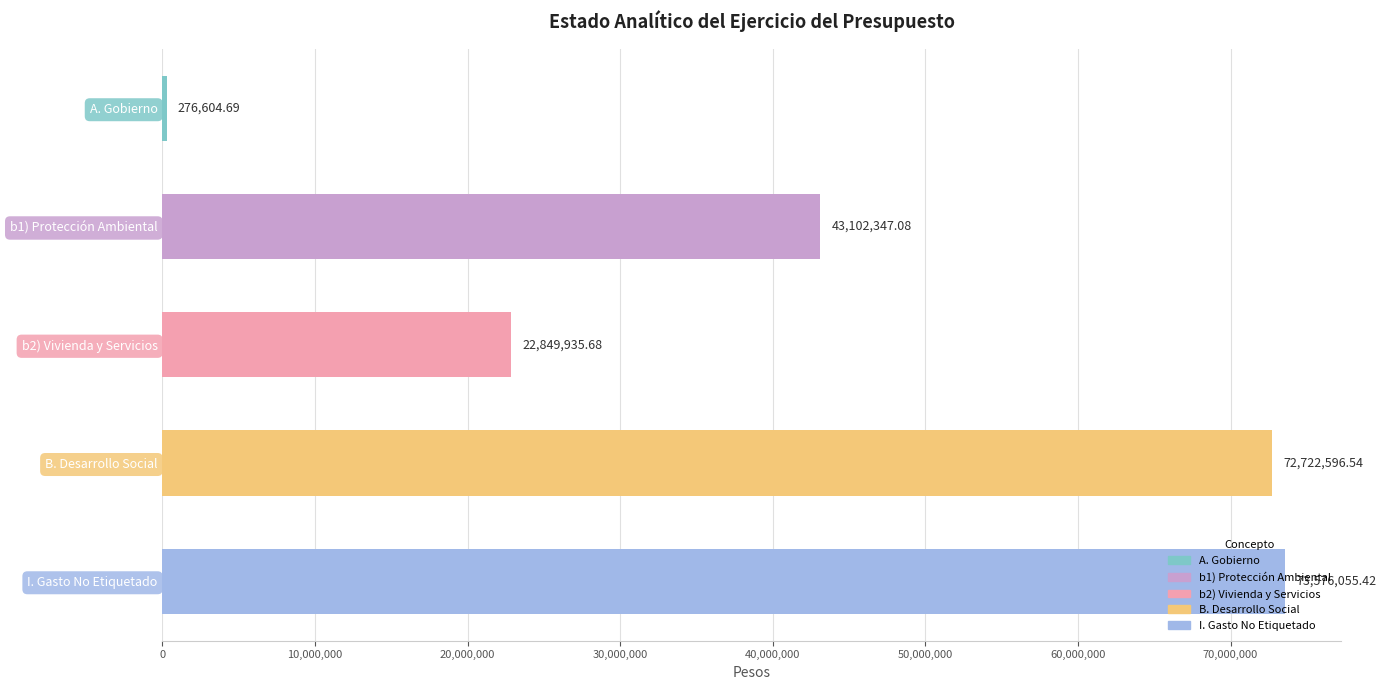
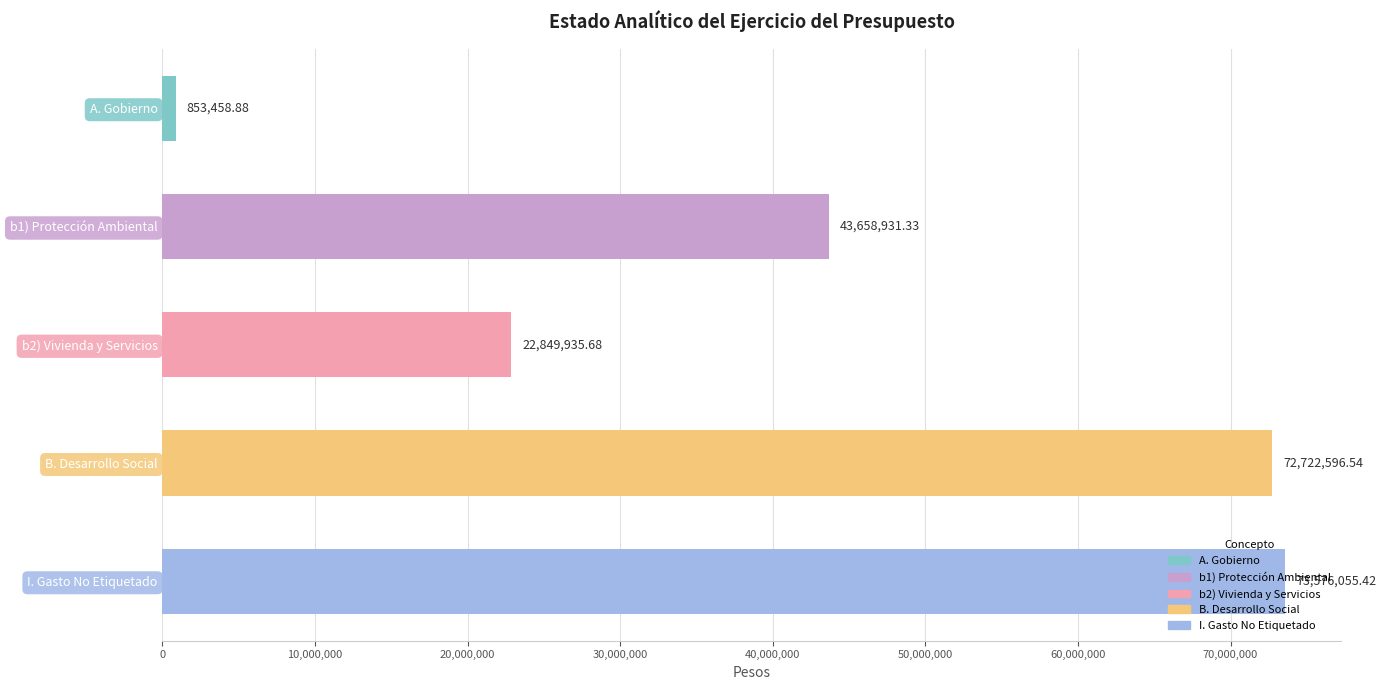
  {
-   "A. Gobierno": "276,604.69",
-   "b1) Protección Ambiental": "43,102,347.08",
+   "A. Gobierno": "853,458.88",
+   "b1) Protección Ambiental": "43,658,931.33",
    "b2) Vivienda y Servicios": "22,849,935.68",
    "B. Desarrollo Social": "72,722,596.54",
    "I. Gasto No Etiquetado": "73,576,055.42"
  }
